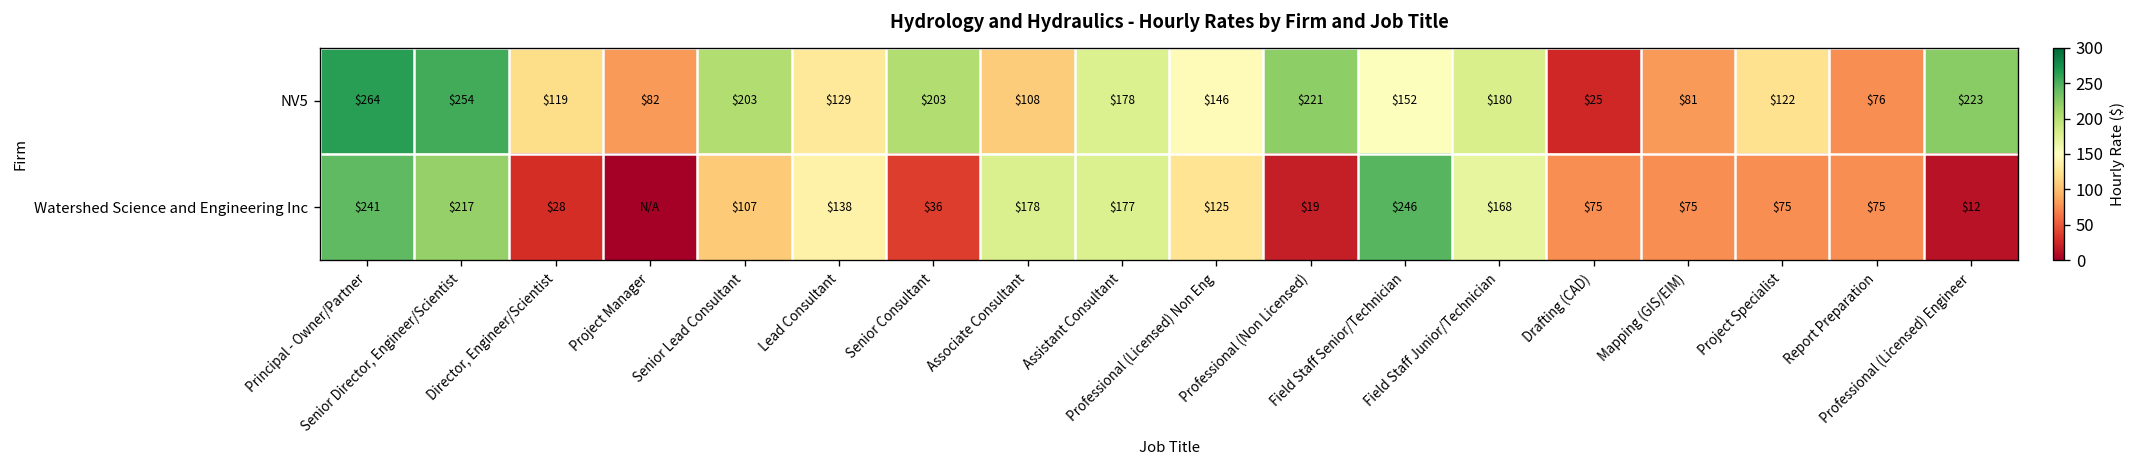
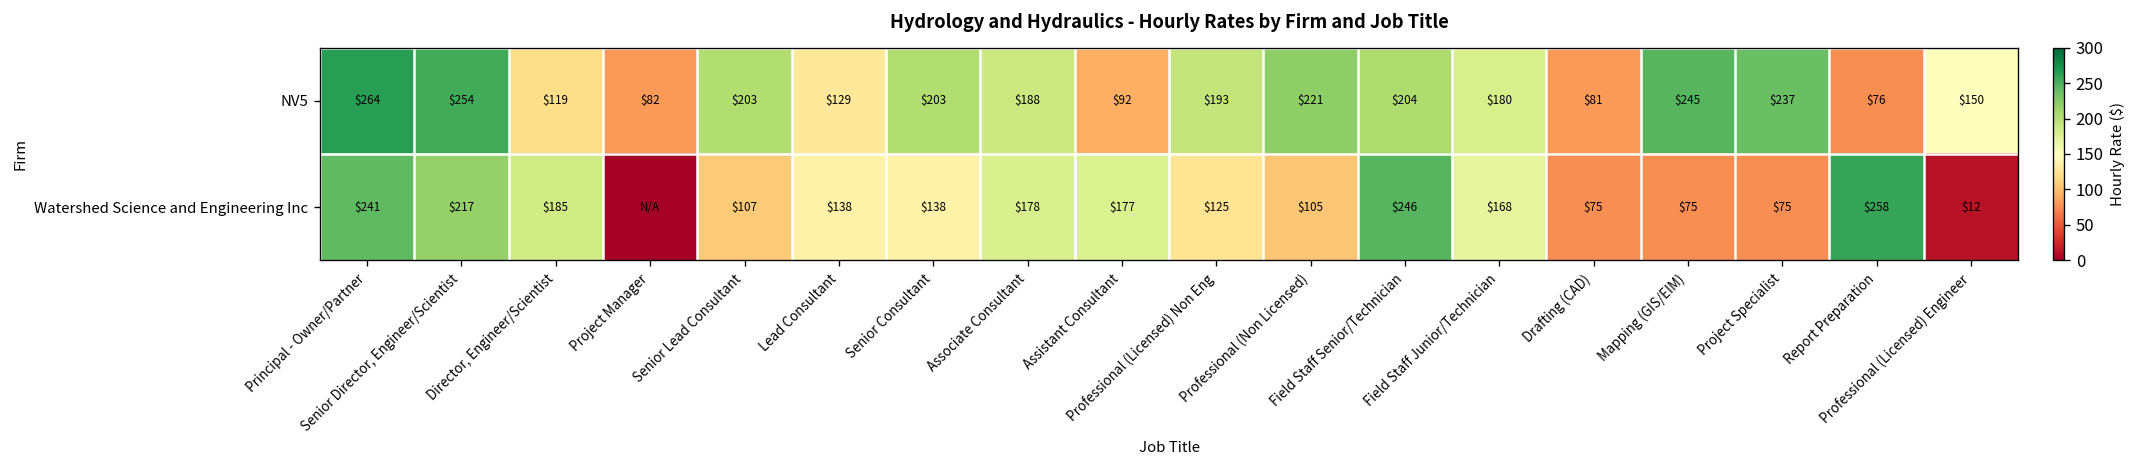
  {
    "NV5": {
      "Principal - Owner/Partner": "$264",
      "Senior Director, Engineer/Scientist": "$254",
      "Director, Engineer/Scientist": "$119",
      "Project Manager": "$82",
      "Senior Lead Consultant": "$203",
      "Lead Consultant": "$129",
      "Senior Consultant": "$203",
-     "Associate Consultant": "$108",
-     "Assistant Consultant": "$178",
-     "Professional (Licensed) Non Eng": "$146",
+     "Associate Consultant": "$188",
+     "Assistant Consultant": "$92",
+     "Professional (Licensed) Non Eng": "$193",
      "Professional (Non Licensed)": "$221",
-     "Field Staff Senior/Technician": "$152",
+     "Field Staff Senior/Technician": "$204",
      "Field Staff Junior/Technician": "$180",
-     "Drafting (CAD)": "$25",
-     "Mapping (GIS/EIM)": "$81",
-     "Project Specialist": "$122",
+     "Drafting (CAD)": "$81",
+     "Mapping (GIS/EIM)": "$245",
+     "Project Specialist": "$237",
      "Report Preparation": "$76",
-     "Professional (Licensed) Engineer": "$223"
+     "Professional (Licensed) Engineer": "$150"
    },
    "Watershed Science and Engineering Inc": {
      "Principal - Owner/Partner": "$241",
      "Senior Director, Engineer/Scientist": "$217",
-     "Director, Engineer/Scientist": "$28",
+     "Director, Engineer/Scientist": "$185",
      "Senior Lead Consultant": "$107",
      "Lead Consultant": "$138",
-     "Senior Consultant": "$36",
+     "Senior Consultant": "$138",
      "Associate Consultant": "$178",
      "Assistant Consultant": "$177",
      "Professional (Licensed) Non Eng": "$125",
-     "Professional (Non Licensed)": "$19",
+     "Professional (Non Licensed)": "$105",
      "Field Staff Senior/Technician": "$246",
      "Field Staff Junior/Technician": "$168",
      "Drafting (CAD)": "$75",
      "Mapping (GIS/EIM)": "$75",
      "Project Specialist": "$75",
-     "Report Preparation": "$75",
+     "Report Preparation": "$258",
      "Professional (Licensed) Engineer": "$12"
    }
  }
